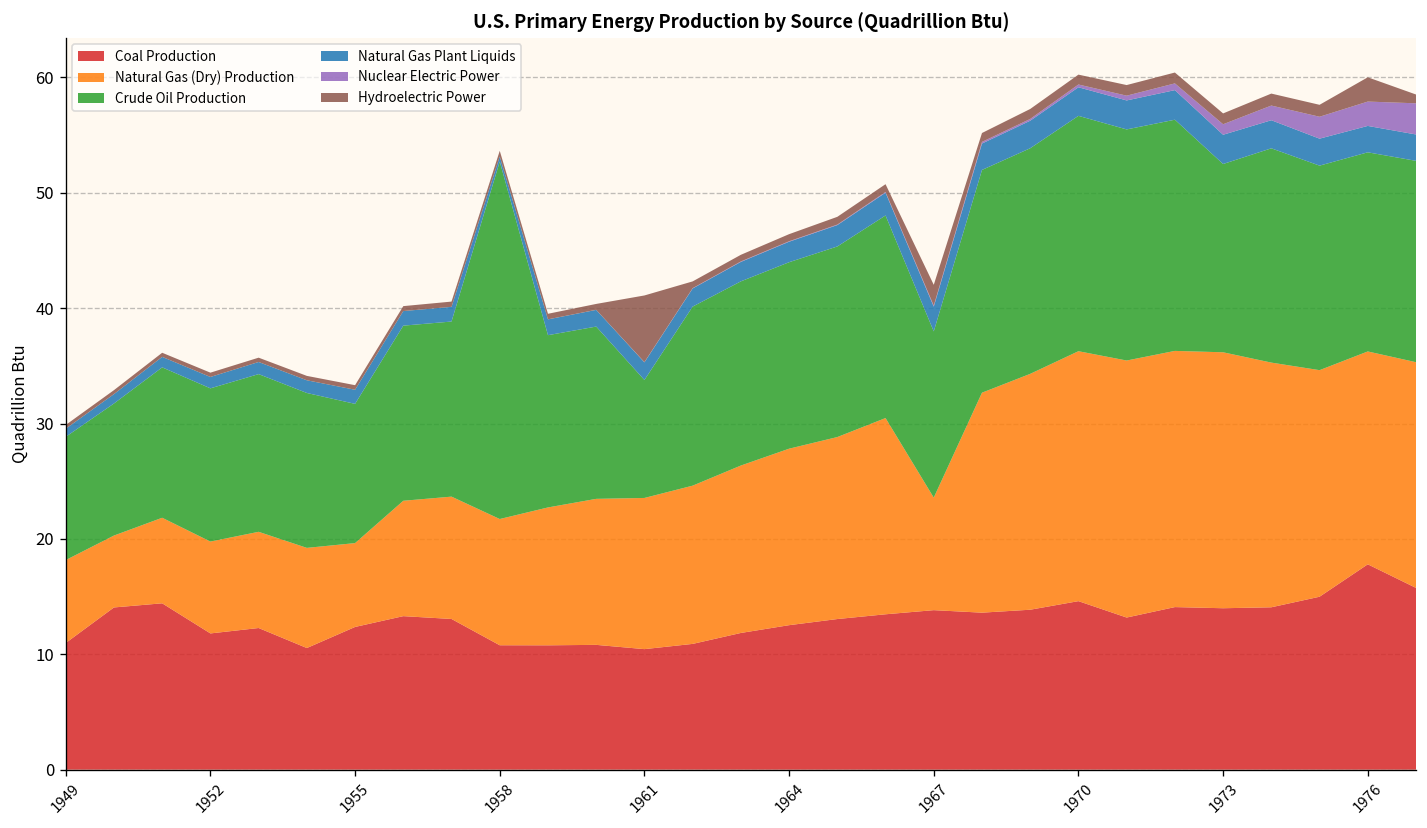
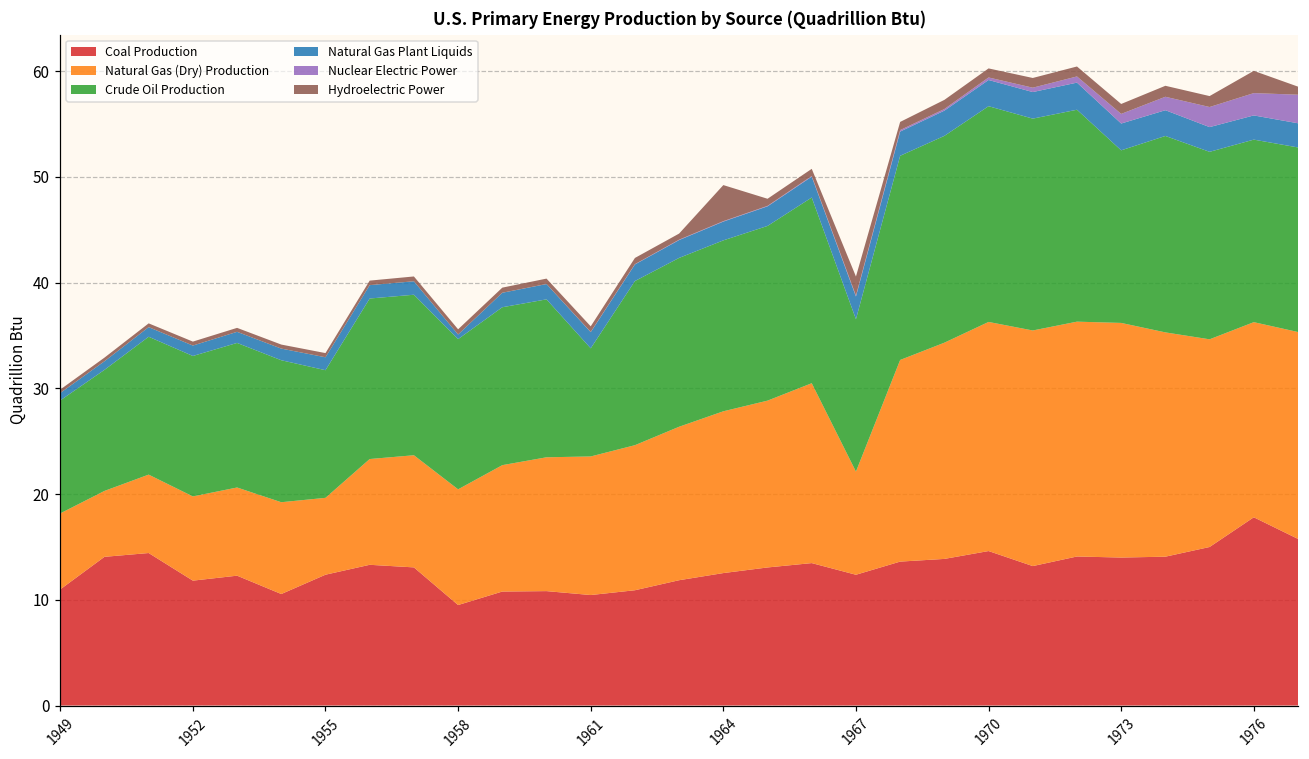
  {
    "Coal Production": {
      "1949": 11,
      "1952": 12,
      "1955": 12,
-     "1958": 11,
+     "1958": 10,
      "1961": 10,
      "1964": 13,
-     "1967": 14,
+     "1967": 12,
      "1970": 15,
      "1973": 14,
      "1976": 18
    },
    "Natural Gas (Dry) Production": {
      "1949": 7,
      "1952": 8,
      "1955": 7,
      "1958": 11,
      "1961": 13,
      "1964": 15,
      "1967": 10,
      "1970": 22,
      "1973": 22,
      "1976": 18
    },
    "Crude Oil Production": {
      "1949": 11,
      "1952": 13,
      "1955": 12,
-     "1958": 31,
+     "1958": 14,
      "1961": 10,
      "1964": 16,
      "1967": 14,
      "1970": 20,
      "1973": 16,
      "1976": 17
    },
    "Natural Gas Plant Liquids": {
      "1973": 3,
      "1976": 2
    },
    "Nuclear Electric Power": {
      "1973": 1,
      "1976": 2
    },
    "Hydroelectric Power": {
      "1949": 0,
      "1952": 0,
      "1955": 0,
      "1958": 0,
-     "1961": 6,
-     "1964": 1,
+     "1961": 1,
+     "1964": 3,
      "1967": 2,
      "1970": 1,
      "1973": 1,
      "1976": 2
    }
  }
